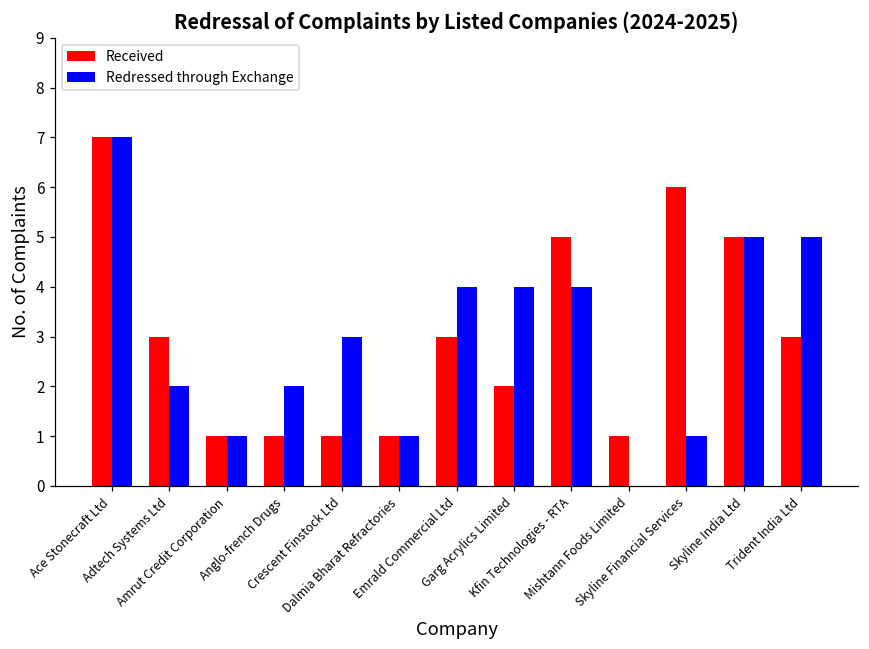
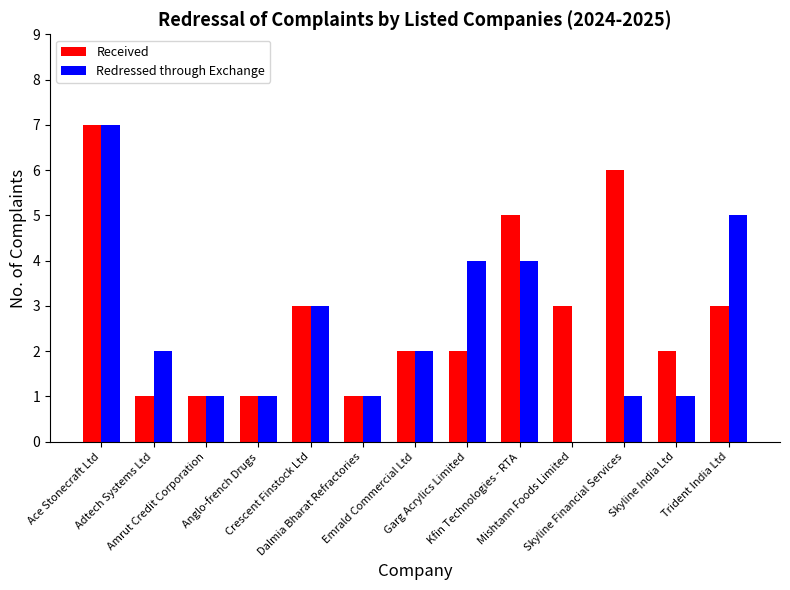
  {
    "Received": {
      "Ace Stonecraft Ltd": 7,
-     "Adtech Systems Ltd": 3,
+     "Adtech Systems Ltd": 1,
      "Amrut Credit Corporation": 1,
      "Anglo-french Drugs": 1,
-     "Crescent Finstock Ltd": 1,
+     "Crescent Finstock Ltd": 3,
      "Dalmia Bharat Refractories": 1,
-     "Emrald Commercial Ltd": 3,
+     "Emrald Commercial Ltd": 2,
      "Garg Acrylics Limited": 2,
      "Kfin Technologies - RTA": 5,
-     "Mishtann Foods Limited": 1,
+     "Mishtann Foods Limited": 3,
      "Skyline Financial Services": 6,
-     "Skyline India Ltd": 5,
+     "Skyline India Ltd": 2,
      "Trident India Ltd": 3
    },
    "Redressed through Exchange": {
      "Ace Stonecraft Ltd": 7,
      "Adtech Systems Ltd": 2,
      "Amrut Credit Corporation": 1,
-     "Anglo-french Drugs": 2,
+     "Anglo-french Drugs": 1,
      "Crescent Finstock Ltd": 3,
      "Dalmia Bharat Refractories": 1,
-     "Emrald Commercial Ltd": 4,
+     "Emrald Commercial Ltd": 2,
      "Garg Acrylics Limited": 4,
      "Kfin Technologies - RTA": 4,
      "Mishtann Foods Limited": 0,
      "Skyline Financial Services": 1,
-     "Skyline India Ltd": 5,
+     "Skyline India Ltd": 1,
      "Trident India Ltd": 5
    }
  }
